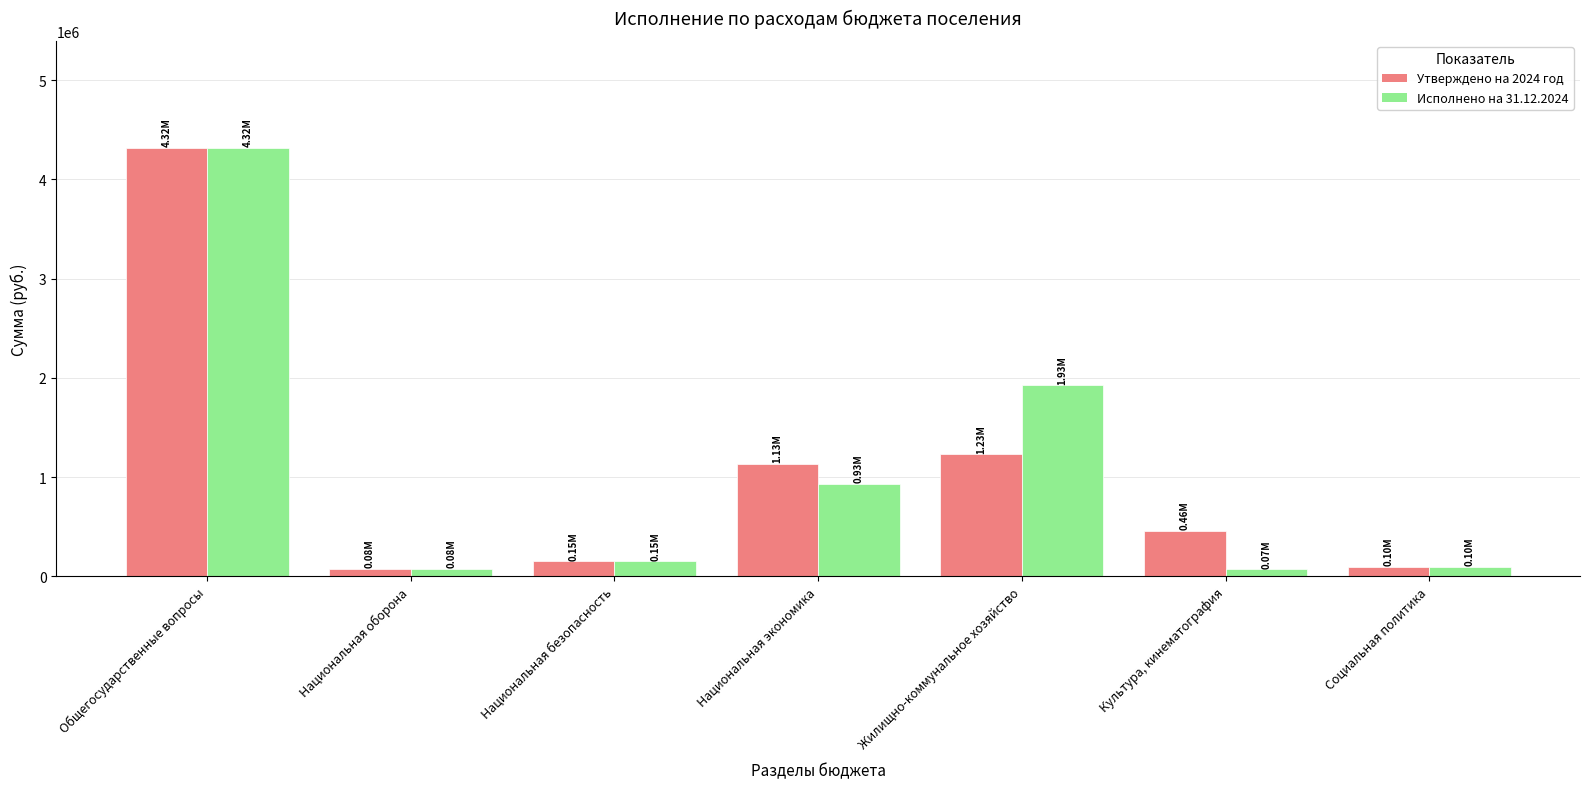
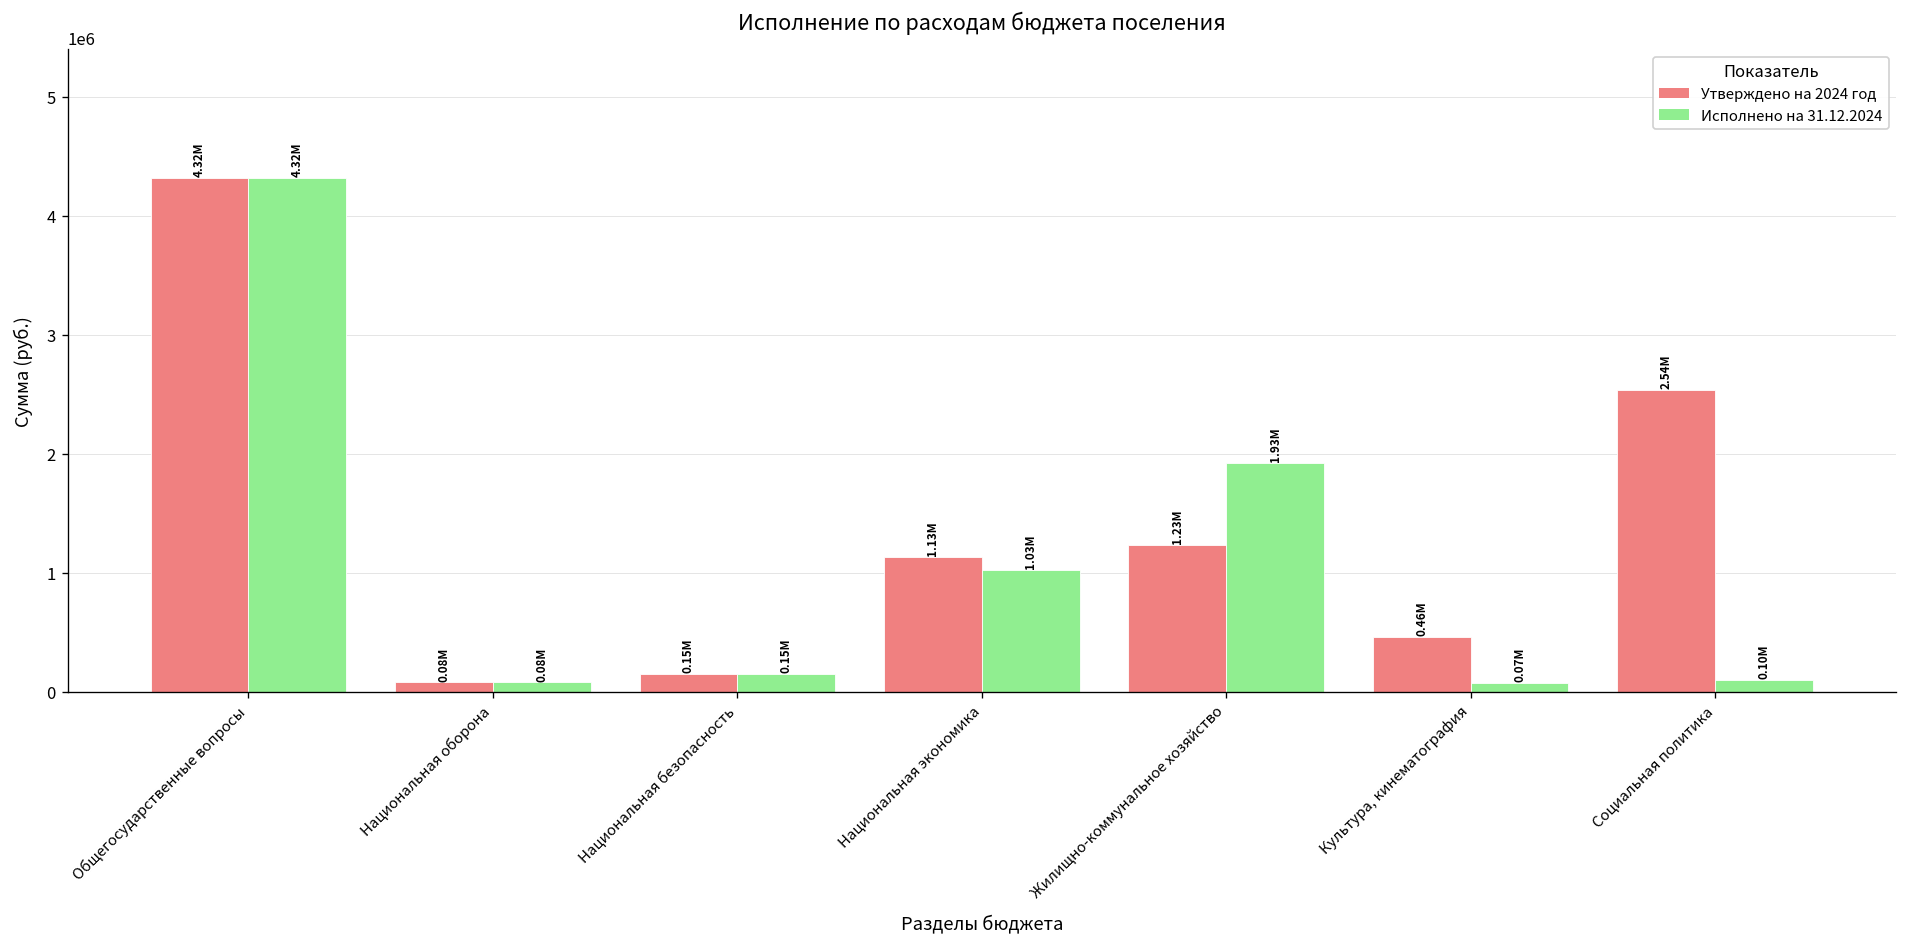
  {
    "Утверждено на 2024 год": {
      "Общегосударственные вопросы": "4.32M",
      "Национальная оборона": "0.08M",
      "Национальная безопасность": "0.15M",
      "Национальная экономика": "1.13M",
      "Жилищно-коммунальное хозяйство": "1.23M",
      "Культура, кинематография": "0.46M",
-     "Социальная политика": "0.10M"
+     "Социальная политика": "2.54M"
    },
    "Исполнено на 31.12.2024": {
      "Общегосударственные вопросы": "4.32M",
      "Национальная оборона": "0.08M",
      "Национальная безопасность": "0.15M",
-     "Национальная экономика": "0.93M",
+     "Национальная экономика": "1.03M",
      "Жилищно-коммунальное хозяйство": "1.93M",
      "Культура, кинематография": "0.07M",
      "Социальная политика": "0.10M"
    }
  }
